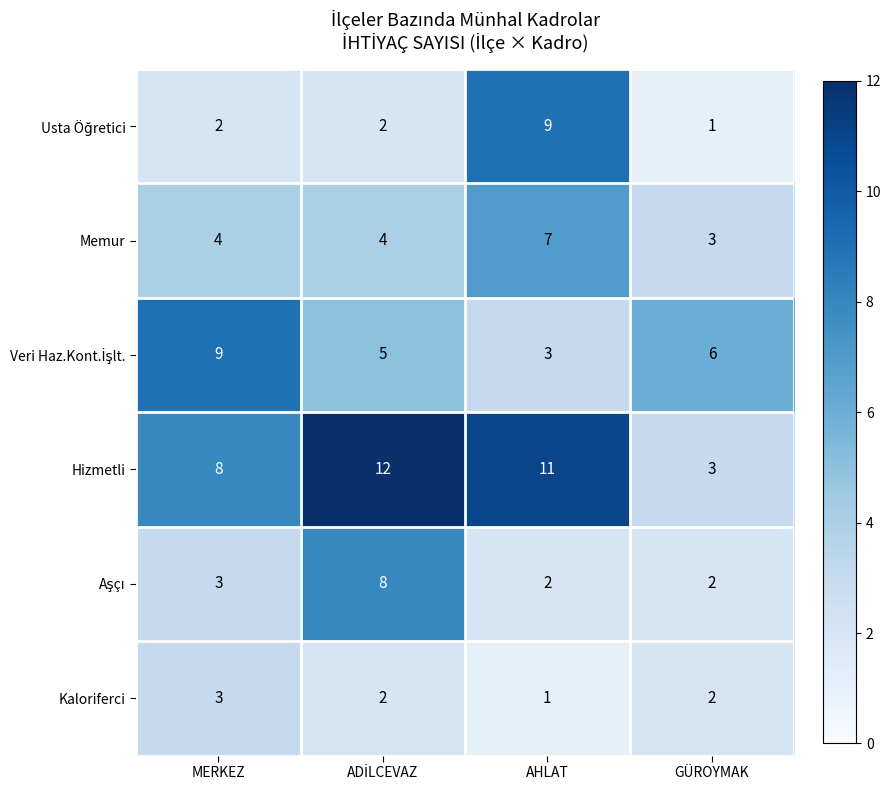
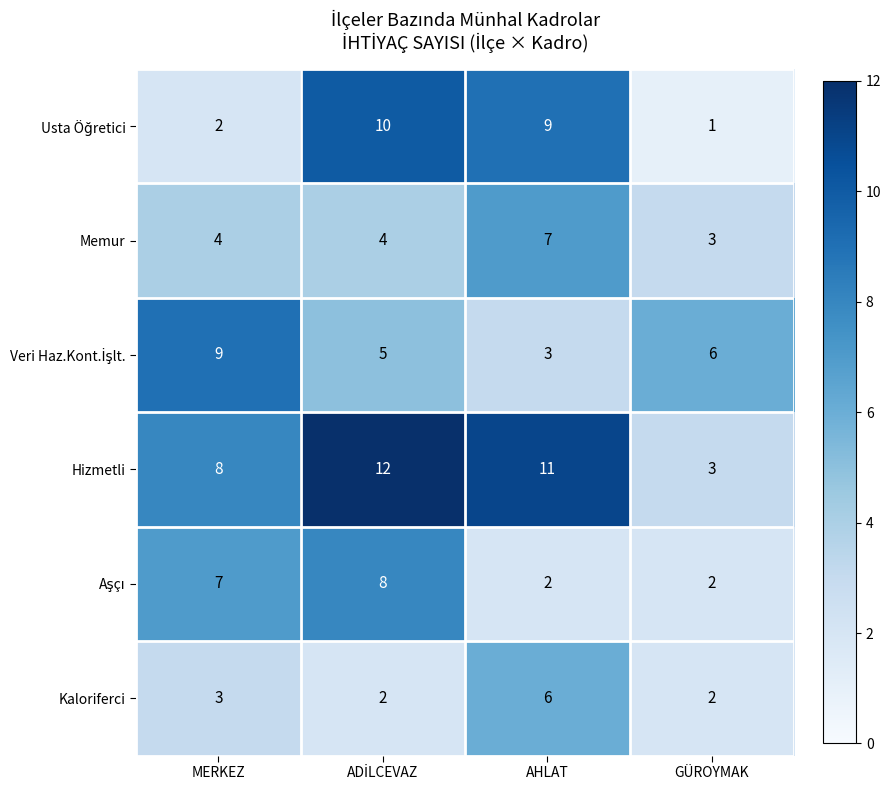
  {
    "Usta Öğretici": {
      "MERKEZ": 2,
-     "ADİLCEVAZ": 2,
+     "ADİLCEVAZ": 10,
      "AHLAT": 9,
      "GÜROYMAK": 1
    },
    "Memur": {
      "MERKEZ": 4,
      "ADİLCEVAZ": 4,
      "AHLAT": 7,
      "GÜROYMAK": 3
    },
    "Veri Haz.Kont.İşlt.": {
      "MERKEZ": 9,
      "ADİLCEVAZ": 5,
      "AHLAT": 3,
      "GÜROYMAK": 6
    },
    "Hizmetli": {
      "MERKEZ": 8,
      "ADİLCEVAZ": 12,
      "AHLAT": 11,
      "GÜROYMAK": 3
    },
    "Aşçı": {
-     "MERKEZ": 3,
+     "MERKEZ": 7,
      "ADİLCEVAZ": 8,
      "AHLAT": 2,
      "GÜROYMAK": 2
    },
    "Kaloriferci": {
      "MERKEZ": 3,
      "ADİLCEVAZ": 2,
-     "AHLAT": 1,
+     "AHLAT": 6,
      "GÜROYMAK": 2
    }
  }
